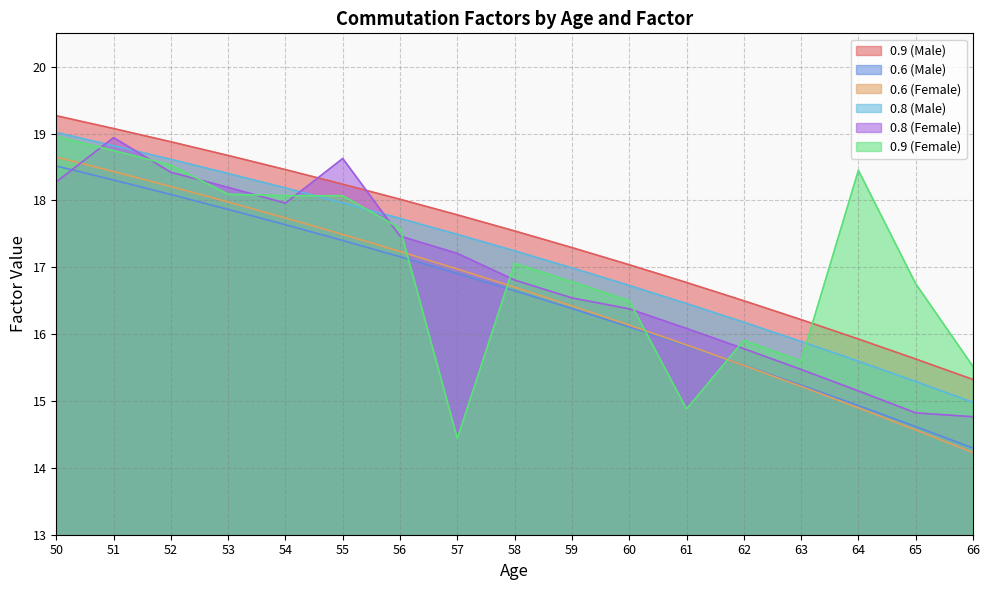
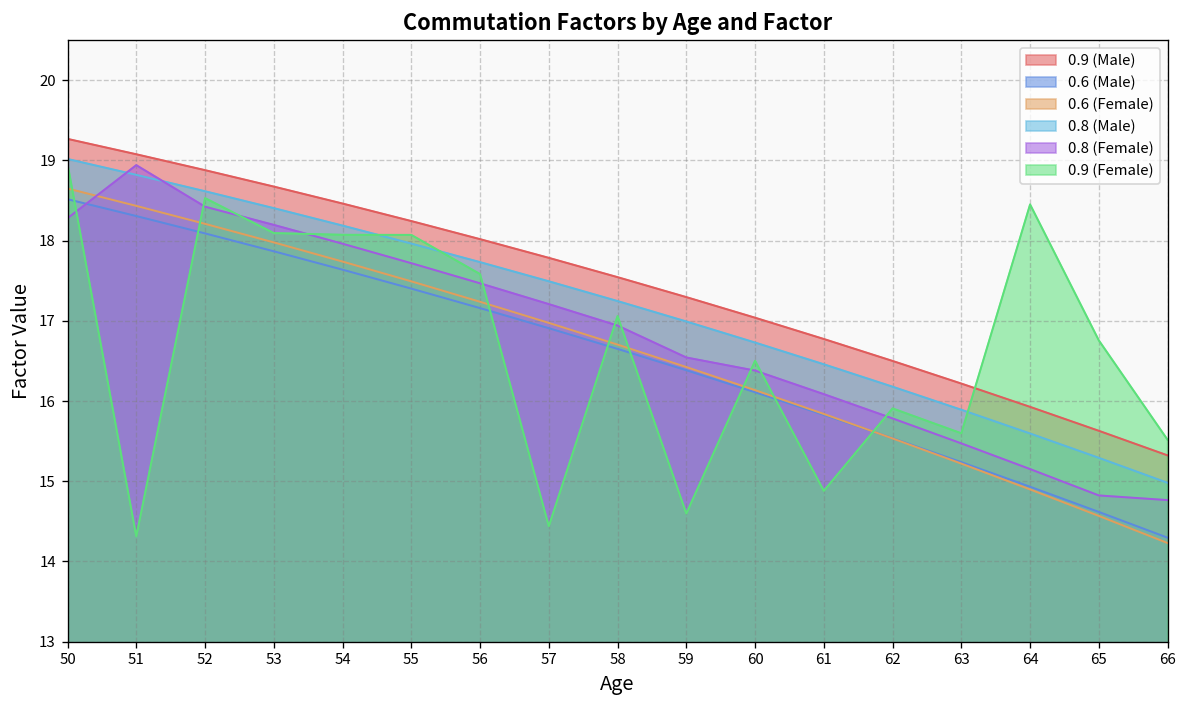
  {
    "0.8 (Female)": {
      "50": 18.3,
      "51": 18.9,
      "52": 18.4,
      "53": 18.2,
      "54": 18.0,
-     "55": 18.6,
+     "55": 17.7,
      "56": 17.5,
      "57": 17.2,
-     "58": 16.8,
+     "58": 16.9,
      "59": 16.5,
      "60": 16.4,
      "61": 16.1,
      "62": 15.8,
      "63": 15.5,
      "64": 15.2,
      "65": 14.8,
      "66": 14.8
    },
    "0.9 (Female)": {
      "50": 19.0,
-     "51": 18.7,
+     "51": 14.3,
      "52": 18.5,
      "53": 18.1,
      "54": 18.1,
      "55": 18.1,
      "56": 17.6,
      "57": 14.4,
      "58": 17.1,
-     "59": 16.8,
+     "59": 14.6,
      "60": 16.5,
      "61": 14.9,
      "62": 15.9,
      "63": 15.6,
      "64": 18.5,
      "65": 16.8,
      "66": 15.5
    }
  }
